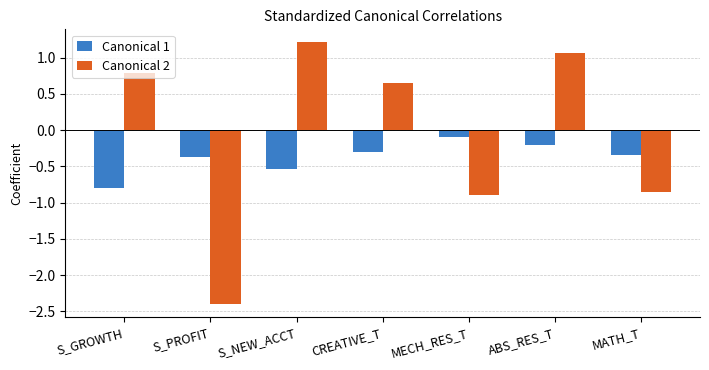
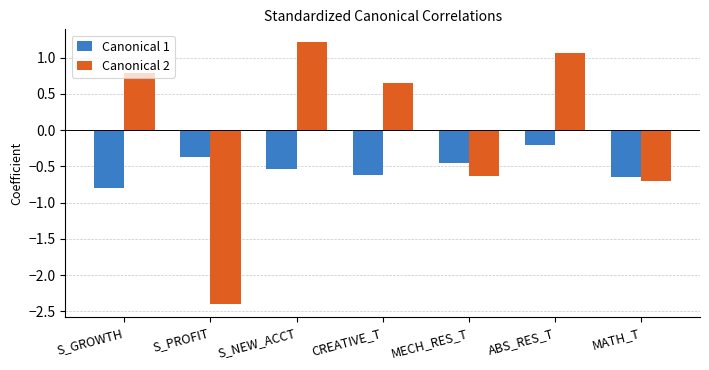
  {
    "Canonical 1": {
      "S_GROWTH": -0.8,
      "S_PROFIT": -0.4,
      "S_NEW_ACCT": -0.5,
-     "CREATIVE_T": -0.3,
-     "MECH_RES_T": -0.1,
+     "CREATIVE_T": -0.6,
+     "MECH_RES_T": -0.5,
      "ABS_RES_T": -0.2,
-     "MATH_T": -0.3
+     "MATH_T": -0.6
    },
    "Canonical 2": {
      "S_PROFIT": -2.4,
      "S_NEW_ACCT": 1.2,
      "CREATIVE_T": 0.6,
-     "MECH_RES_T": -0.9,
+     "MECH_RES_T": -0.6,
      "ABS_RES_T": 1.1,
-     "MATH_T": -0.9
+     "MATH_T": -0.7
    }
  }
